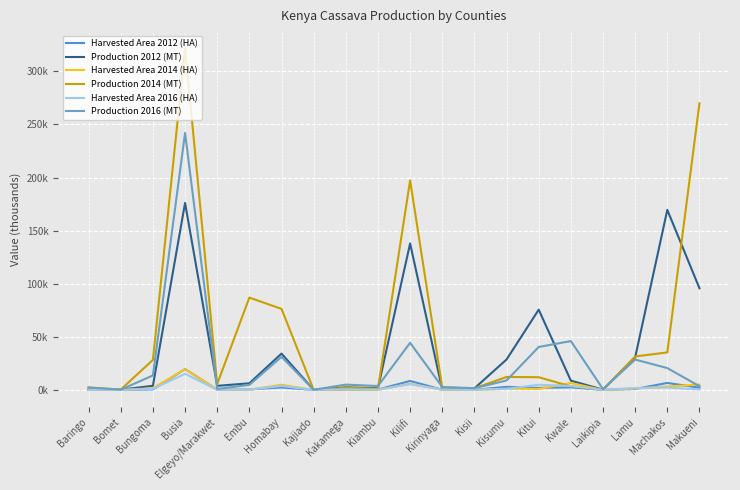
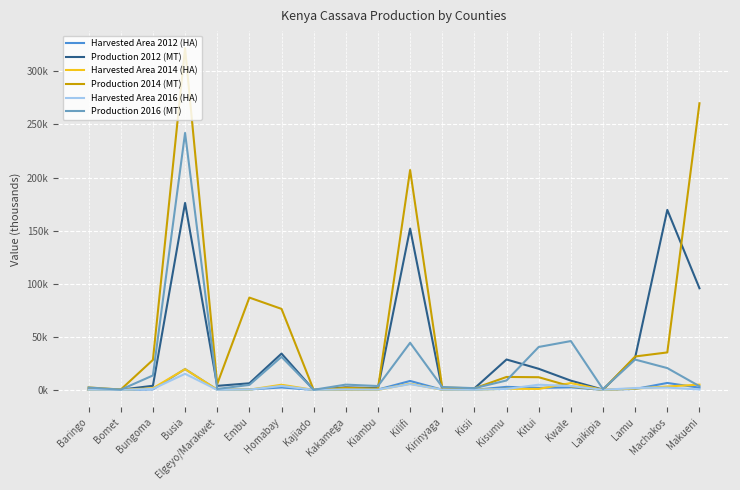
  {
    "Production 2012 (MT)": {
      "Busia": 176000,
      "Homabay": 34000,
-     "Kilifi": 138000,
+     "Kilifi": 152000,
      "Kisumu": 29000,
-     "Kitui": 76000,
+     "Kitui": 20000,
      "Machakos": 170000,
      "Makueni": 96000
    },
    "Production 2014 (MT)": {
      "Bungoma": 28000,
      "Embu": 87000,
      "Homabay": 76000,
-     "Kilifi": 197000,
+     "Kilifi": 207000,
      "Kisumu": 12000,
      "Kitui": 12000,
      "Machakos": 35000,
      "Makueni": 270000
    },
    "Harvested Area 2016 (HA)": {
      "Busia": 15000,
      "Kitui": 5000
    }
  }
